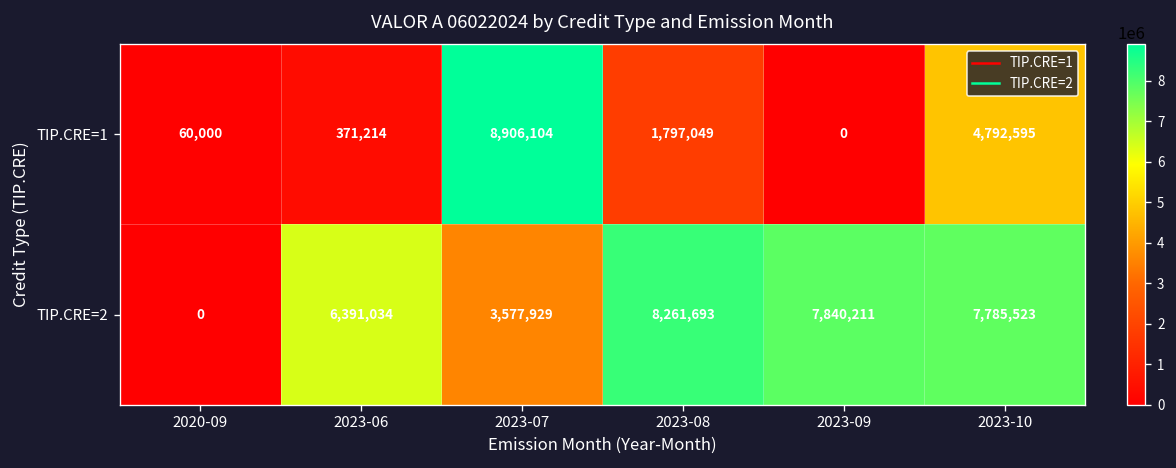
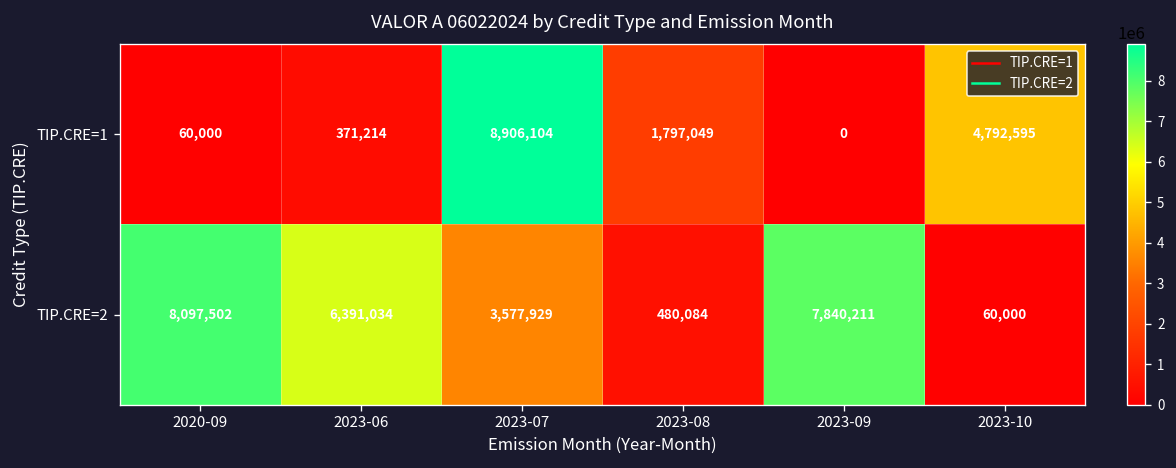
  {
    "TIP.CRE=1": {
      "2020-09": "60,000",
      "2023-06": "371,214",
      "2023-07": "8,906,104",
      "2023-08": "1,797,049",
      "2023-09": "0",
      "2023-10": "4,792,595"
    },
    "TIP.CRE=2": {
-     "2020-09": "0",
+     "2020-09": "8,097,502",
      "2023-06": "6,391,034",
      "2023-07": "3,577,929",
-     "2023-08": "8,261,693",
+     "2023-08": "480,084",
      "2023-09": "7,840,211",
-     "2023-10": "7,785,523"
+     "2023-10": "60,000"
    }
  }
